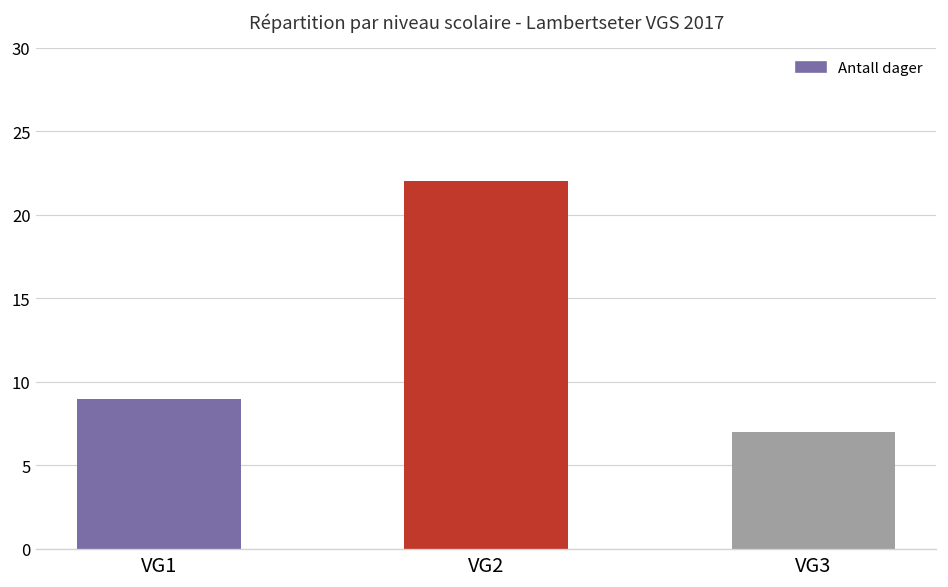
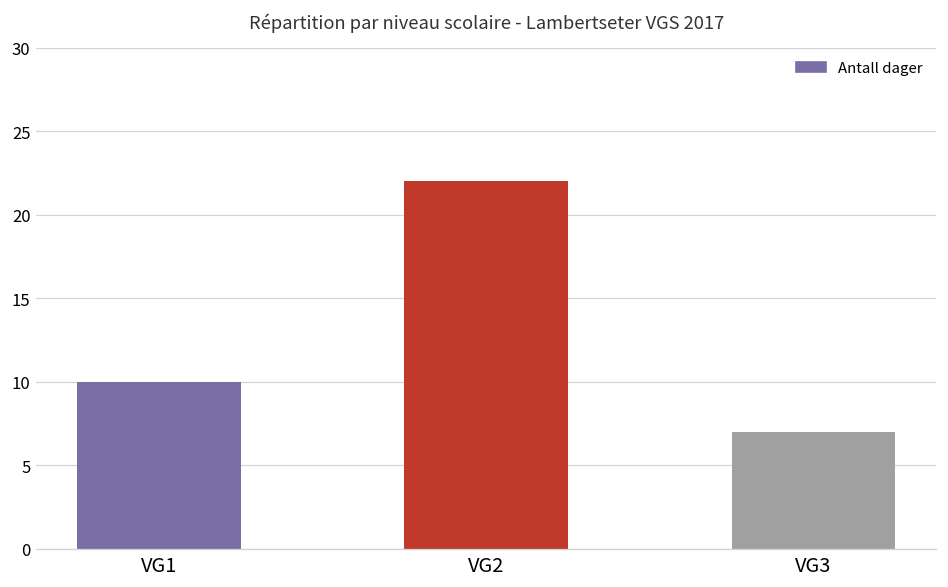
  {
-   "VG1": 9,
+   "VG1": 10,
    "VG2": 22,
    "VG3": 7
  }
